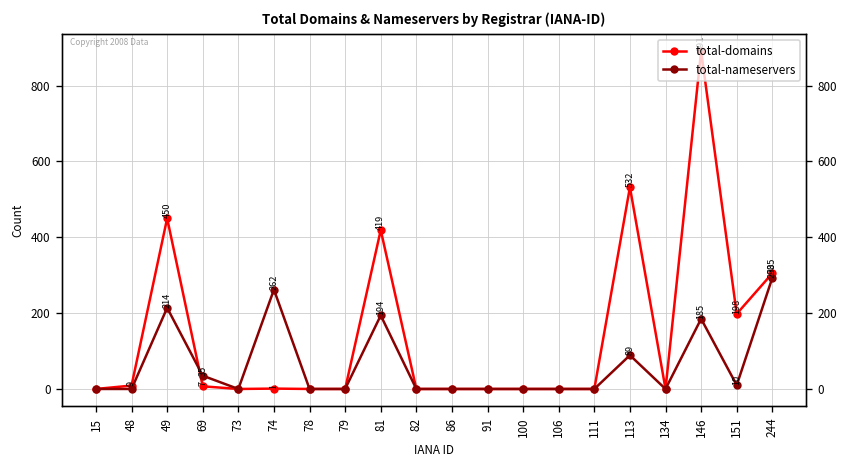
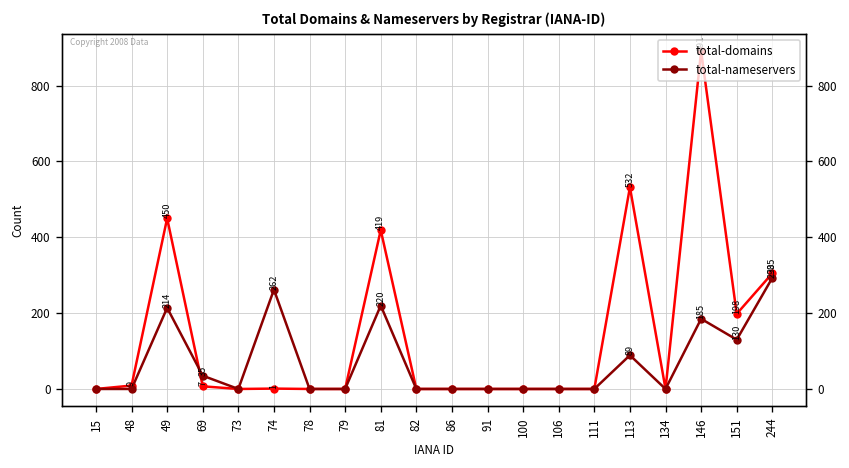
  {
    "total-domains": {
      "48": 9,
      "49": 450,
      "69": 7,
      "74": 1,
      "81": 419,
      "113": 532,
      "151": 198
    },
    "total-nameservers": {
      "49": 214,
      "69": 35,
      "74": 262,
-     "81": 194,
+     "81": 220,
      "113": 89,
      "146": 185,
-     "151": 10
+     "151": 130
    }
  }
